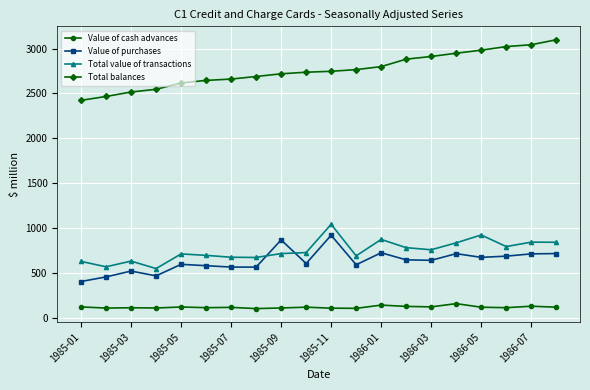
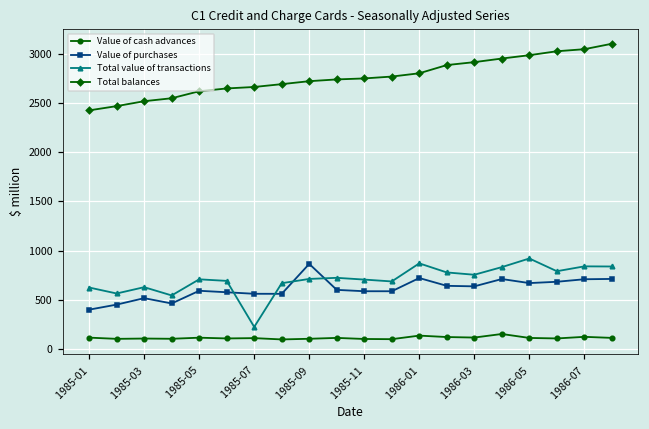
  {
    "Value of purchases": {
      "1985-01": 400,
      "1985-03": 500,
      "1985-05": 600,
      "1985-07": 600,
      "1985-09": 900,
-     "1985-11": 900,
+     "1985-11": 600,
      "1986-01": 700,
      "1986-03": 600,
      "1986-05": 700,
      "1986-07": 700
    },
    "Total value of transactions": {
      "1985-01": 600,
      "1985-03": 600,
      "1985-05": 700,
-     "1985-07": 700,
+     "1985-07": 200,
      "1985-09": 700,
-     "1985-11": 1000,
+     "1985-11": 700,
      "1986-01": 900,
      "1986-03": 800,
      "1986-05": 900,
      "1986-07": 800
    }
  }
